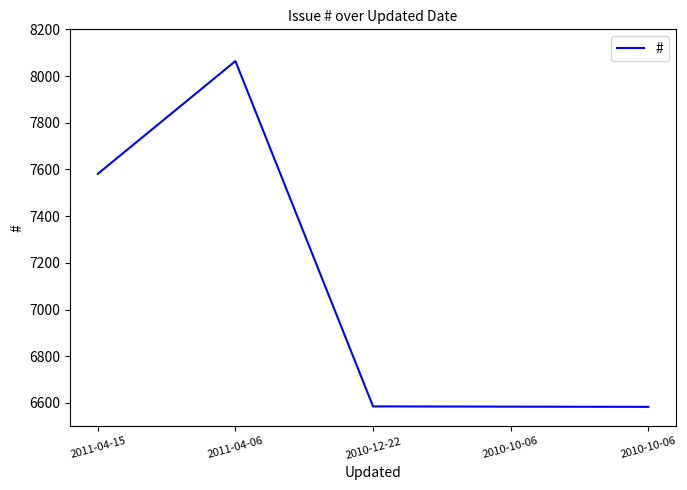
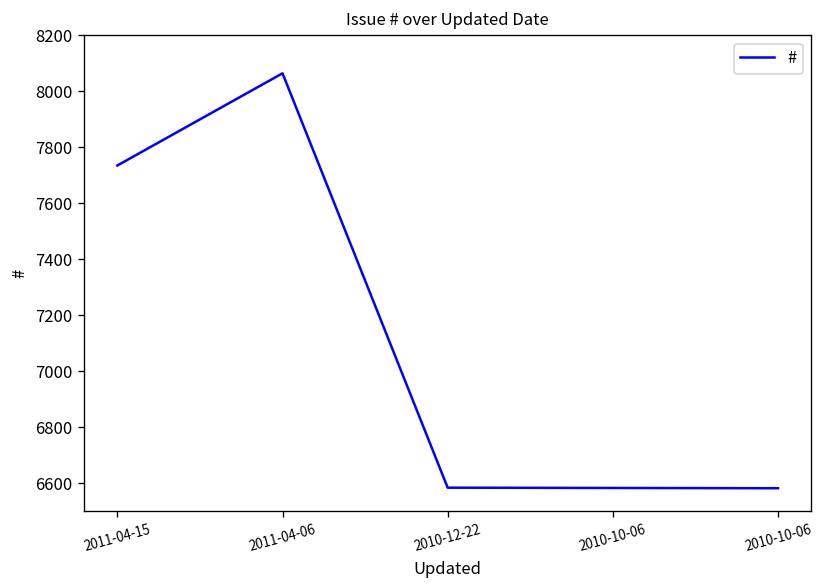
  {
-   "2011-04-15": 7580,
+   "2011-04-15": 7740,
    "2011-04-06": 8060,
    "2010-12-22": 6590
  }
